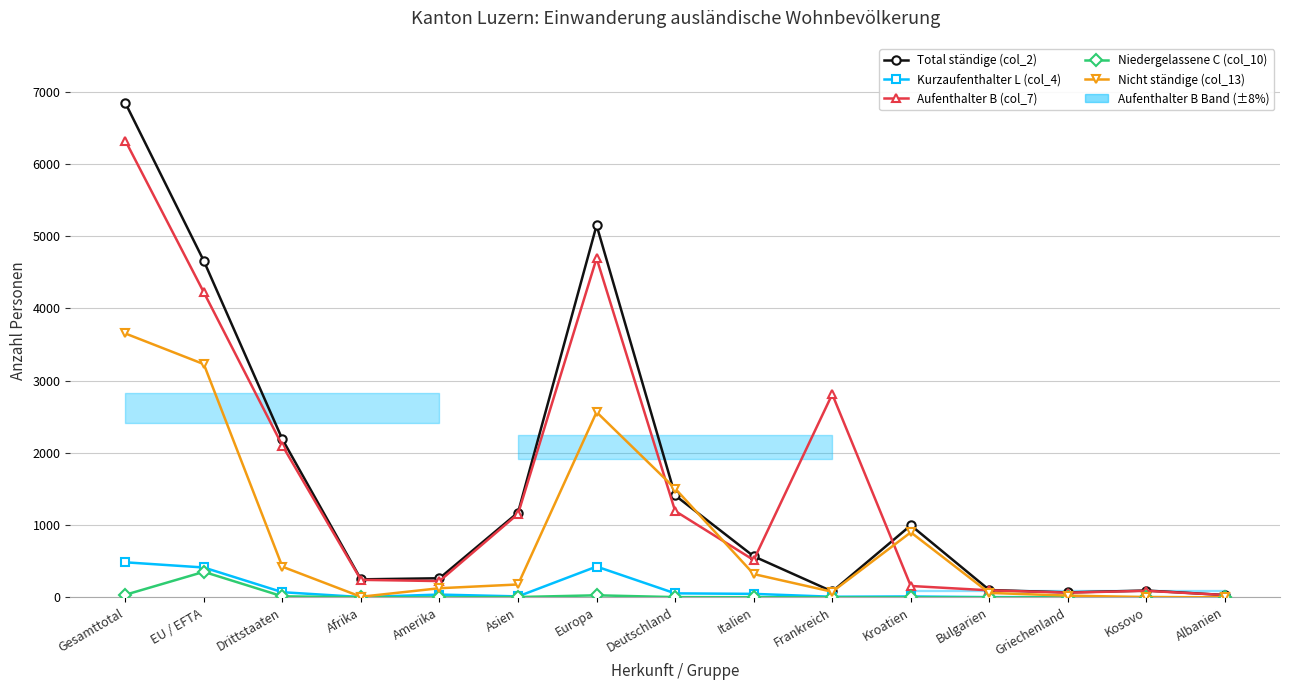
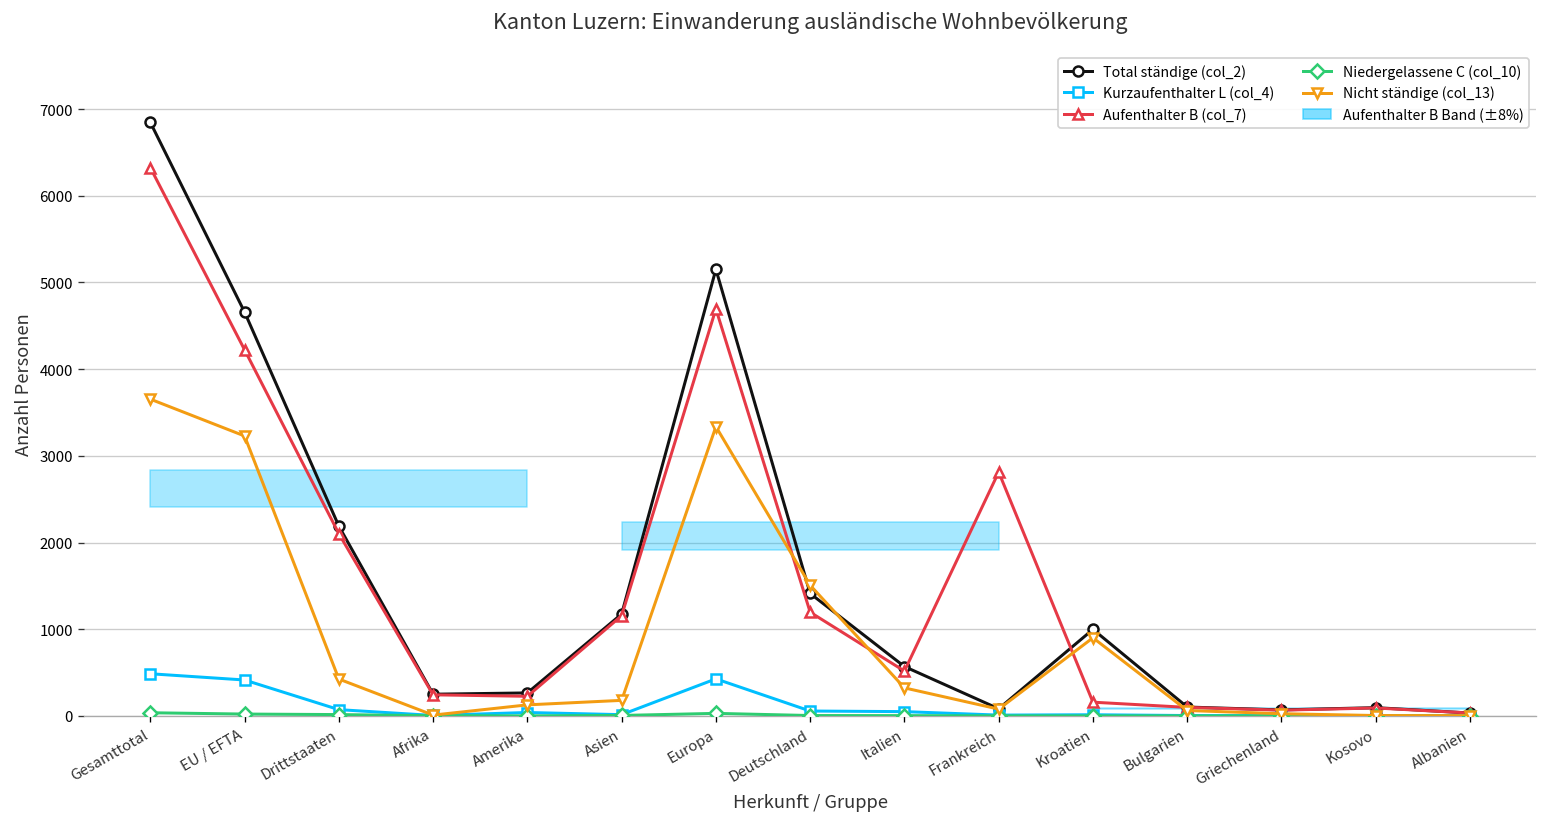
  {
    "Total ständige (col_2)": {
      "Gesamttotal": 6800,
      "EU / EFTA": 4700,
      "Drittstaaten": 2200,
      "Amerika": 300,
      "Europa": 5200,
      "Deutschland": 1400,
      "Italien": 600,
      "Kroatien": 1000
    },
    "Aufenthalter B (col_7)": {
      "Gesamttotal": 6300,
      "EU / EFTA": 4200,
      "Drittstaaten": 2100,
      "Amerika": 200,
      "Europa": 4700,
      "Deutschland": 1200,
      "Italien": 500,
      "Frankreich": 2800,
      "Kroatien": 200
    },
    "Niedergelassene C (col_10)": {
      "Gesamttotal": 0,
-     "EU / EFTA": 400,
+     "EU / EFTA": 0,
      "Drittstaaten": 0,
      "Amerika": 0,
      "Europa": 0,
      "Deutschland": 0,
      "Italien": 0
    },
    "Nicht ständige (col_13)": {
      "Gesamttotal": 3700,
      "EU / EFTA": 3200,
      "Drittstaaten": 400,
      "Amerika": 100,
      "Asien": 200,
-     "Europa": 2600,
+     "Europa": 3300,
      "Deutschland": 1500,
      "Italien": 300,
      "Kroatien": 900
    }
  }
